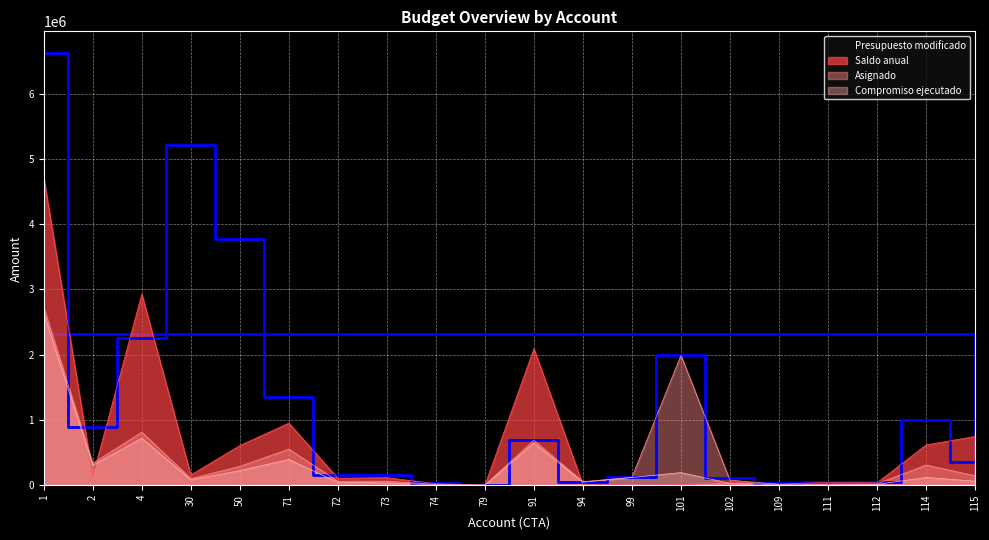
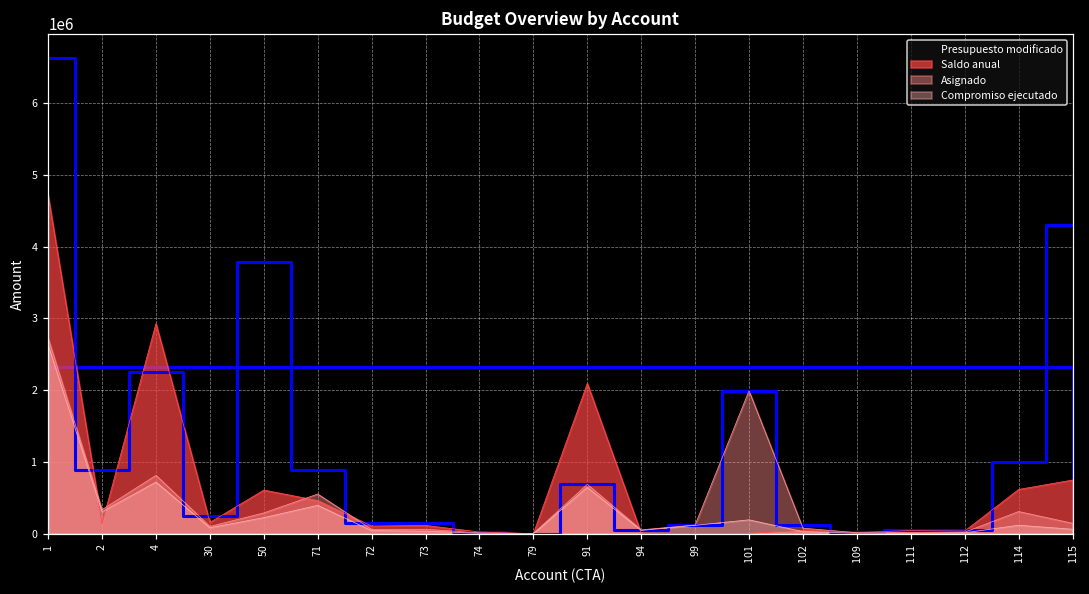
  {
    "Presupuesto modificado": {
      "1": 6600000,
      "2": 900000,
      "4": 2300000,
-     "30": 5200000,
+     "30": 200000,
      "50": 3800000,
-     "71": 1300000,
+     "71": 900000,
      "72": 200000,
      "114": 1000000,
-     "115": 400000
+     "115": 4300000
    },
    "Saldo anual": {
      "1": 4700000,
      "2": 100000,
      "4": 2900000,
      "30": 200000,
      "50": 600000,
-     "71": 1000000,
+     "71": 500000,
      "72": 100000,
      "91": 2100000,
      "99": 0,
      "101": 0,
      "114": 600000,
      "115": 700000
    }
  }
